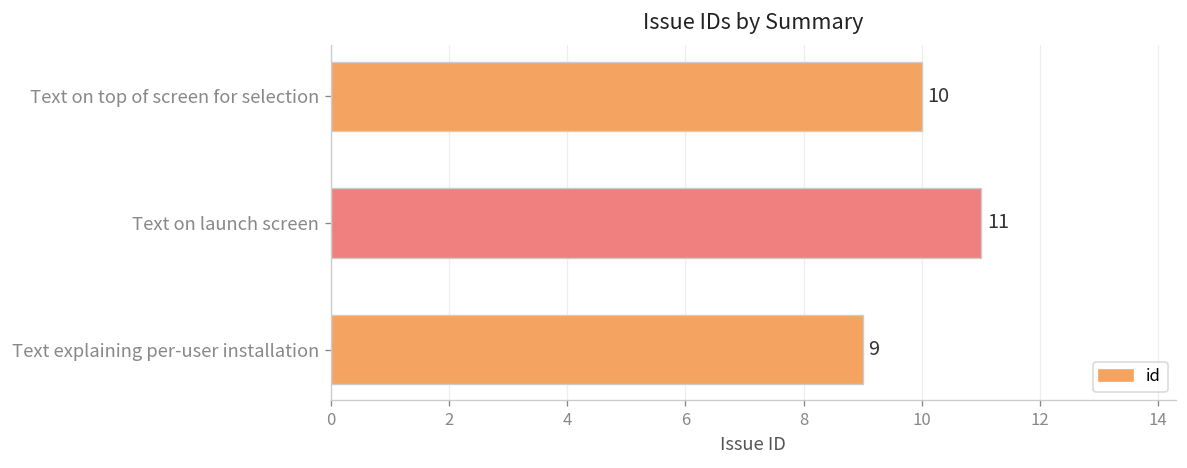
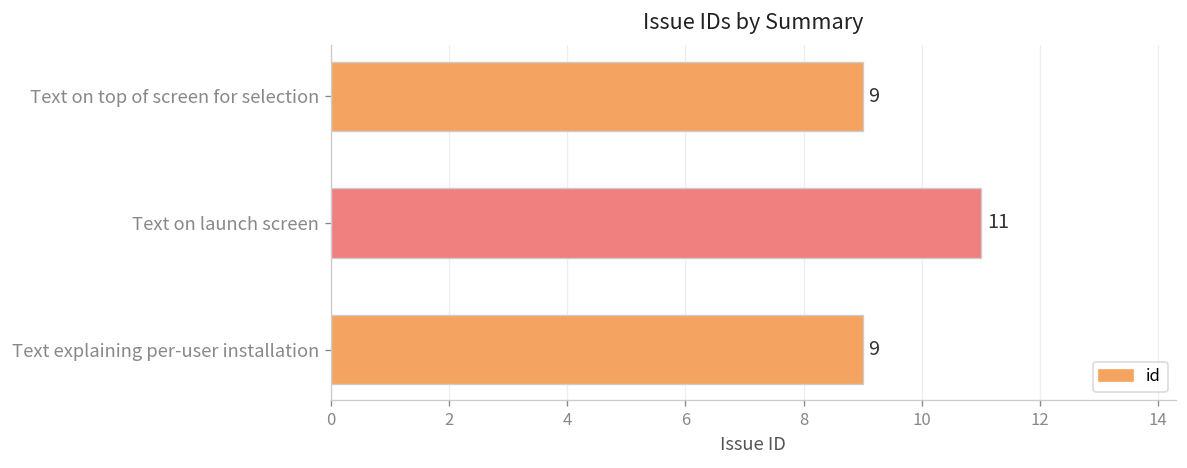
  {
-   "Text on top of screen for selection": 10,
+   "Text on top of screen for selection": 9,
    "Text on launch screen": 11,
    "Text explaining per-user installation": 9
  }
